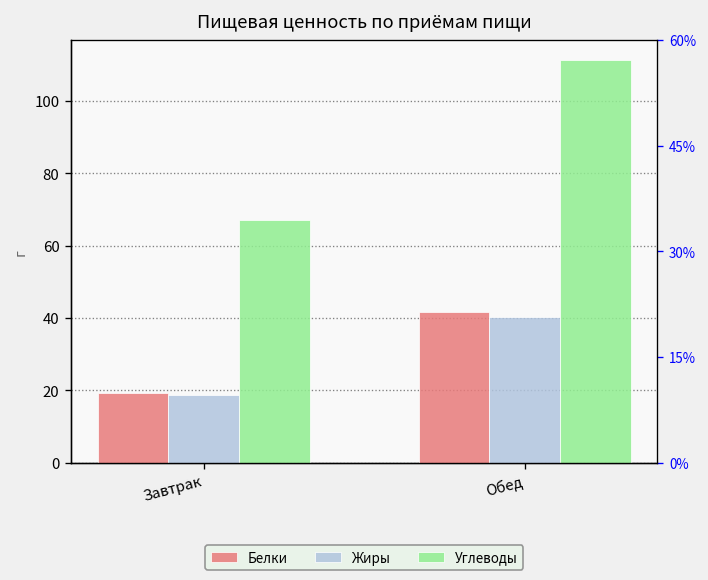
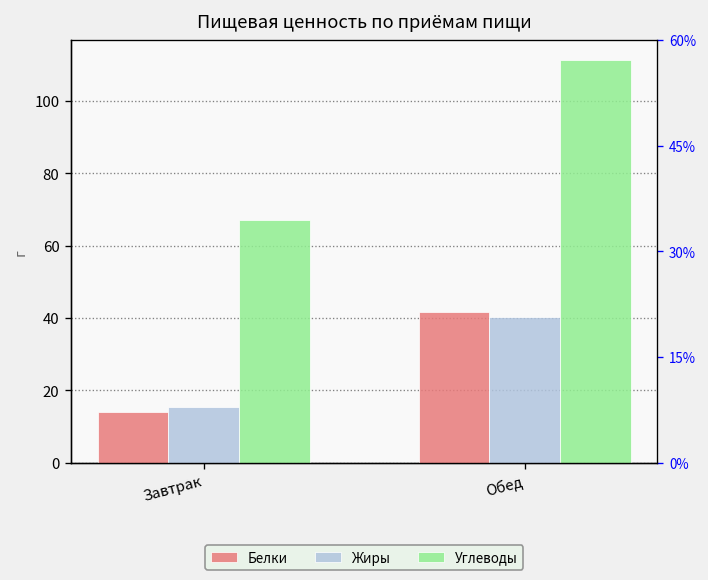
  {
    "Белки": {
-     "Завтрак": 19,
+     "Завтрак": 14,
      "Обед": 42
    },
    "Жиры": {
-     "Завтрак": 19,
+     "Завтрак": 15,
      "Обед": 40
    },
    "Углеводы": {
      "Завтрак": 67,
      "Обед": 111
    }
  }
